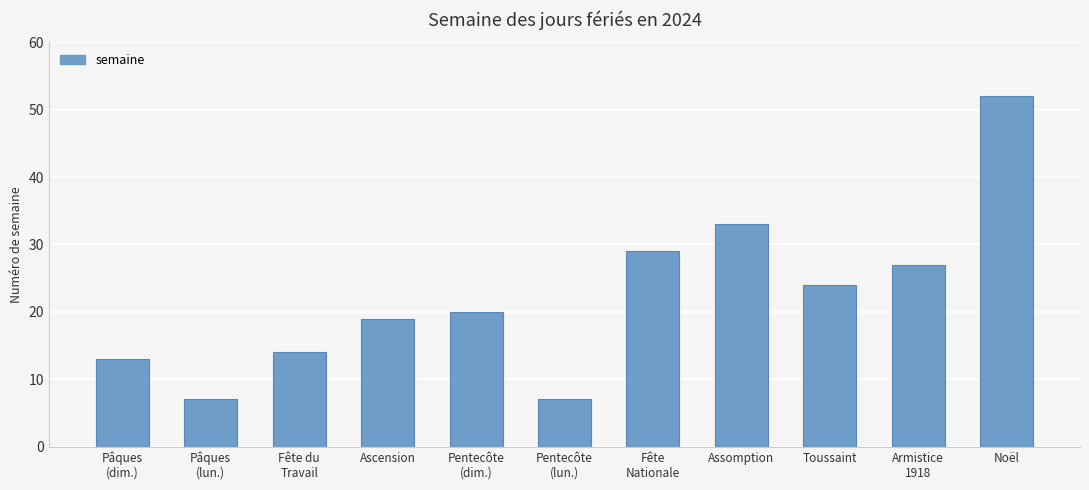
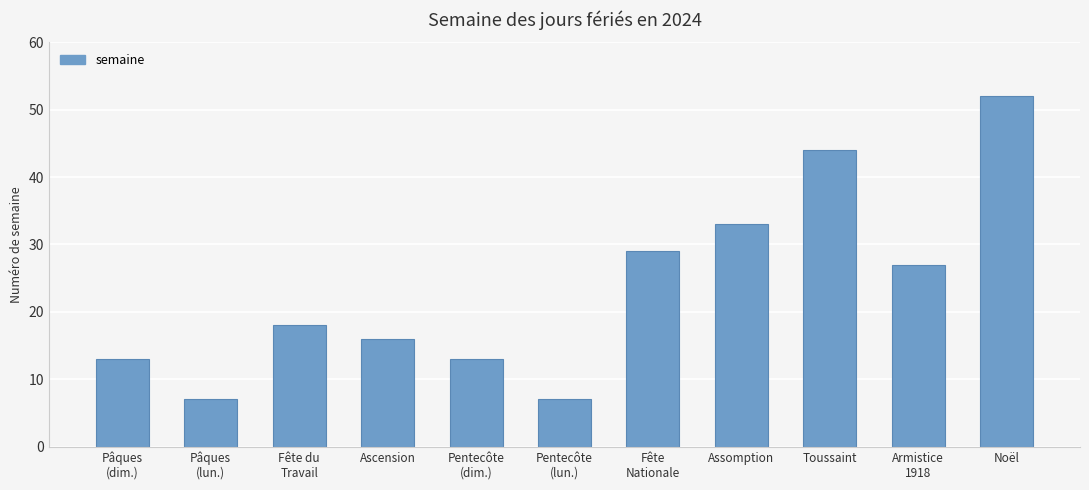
  {
    "Pâques (dim.)": 13,
    "Pâques (lun.)": 7,
-   "Fête du Travail": 14,
-   "Ascension": 19,
-   "Pentecôte (dim.)": 20,
+   "Fête du Travail": 18,
+   "Ascension": 16,
+   "Pentecôte (dim.)": 13,
    "Pentecôte (lun.)": 7,
    "Fête Nationale": 29,
    "Assomption": 33,
-   "Toussaint": 24,
+   "Toussaint": 44,
    "Armistice 1918": 27,
    "Noël": 52
  }
